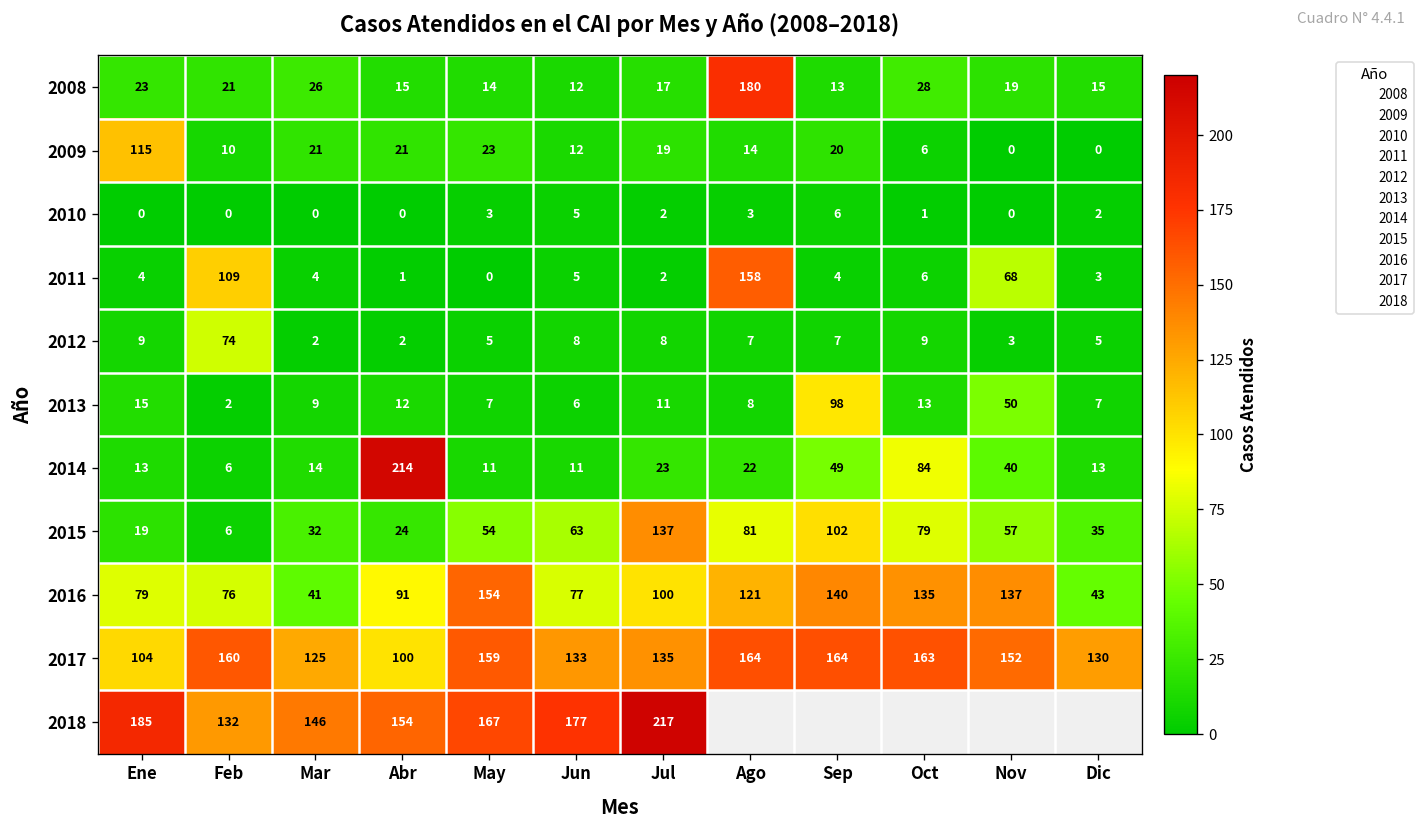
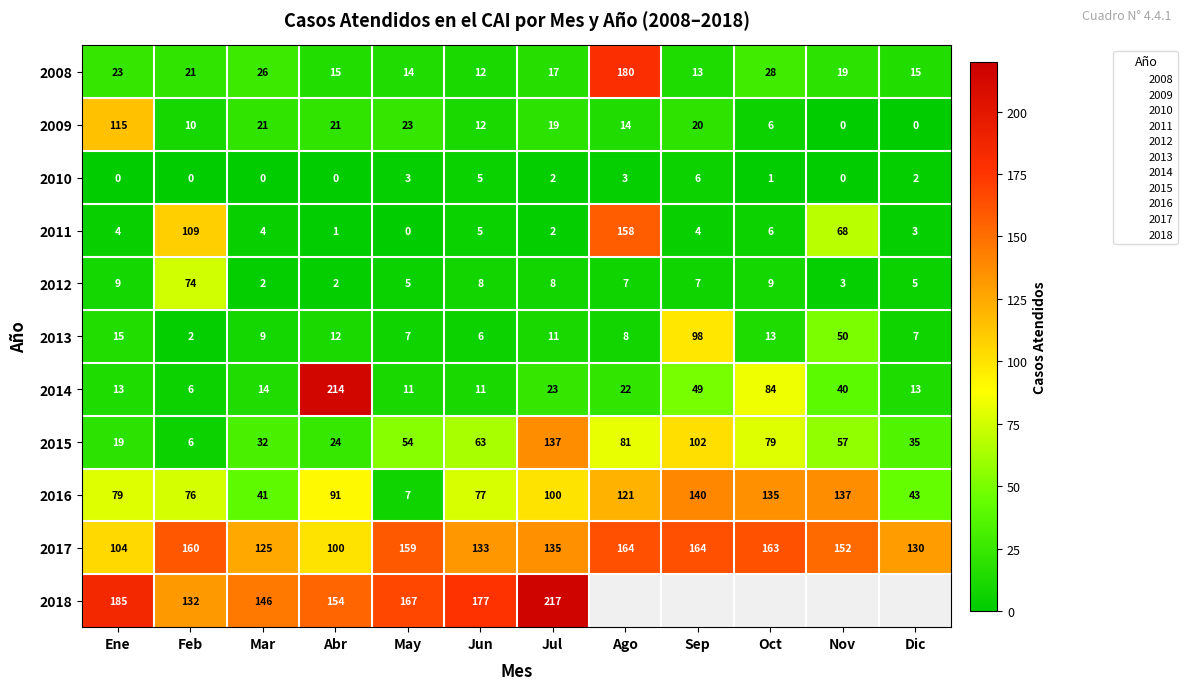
  {
    "2008": {
      "Ene": 23,
      "Feb": 21,
      "Mar": 26,
      "Abr": 15,
      "May": 14,
      "Jun": 12,
      "Jul": 17,
      "Ago": 180,
      "Sep": 13,
      "Oct": 28,
      "Nov": 19,
      "Dic": 15
    },
    "2009": {
      "Ene": 115,
      "Feb": 10,
      "Mar": 21,
      "Abr": 21,
      "May": 23,
      "Jun": 12,
      "Jul": 19,
      "Ago": 14,
      "Sep": 20,
      "Oct": 6,
      "Nov": 0,
      "Dic": 0
    },
    "2010": {
      "Ene": 0,
      "Feb": 0,
      "Mar": 0,
      "Abr": 0,
      "May": 3,
      "Jun": 5,
      "Jul": 2,
      "Ago": 3,
      "Sep": 6,
      "Oct": 1,
      "Nov": 0,
      "Dic": 2
    },
    "2011": {
      "Ene": 4,
      "Feb": 109,
      "Mar": 4,
      "Abr": 1,
      "May": 0,
      "Jun": 5,
      "Jul": 2,
      "Ago": 158,
      "Sep": 4,
      "Oct": 6,
      "Nov": 68,
      "Dic": 3
    },
    "2012": {
      "Ene": 9,
      "Feb": 74,
      "Mar": 2,
      "Abr": 2,
      "May": 5,
      "Jun": 8,
      "Jul": 8,
      "Ago": 7,
      "Sep": 7,
      "Oct": 9,
      "Nov": 3,
      "Dic": 5
    },
    "2013": {
      "Ene": 15,
      "Feb": 2,
      "Mar": 9,
      "Abr": 12,
      "May": 7,
      "Jun": 6,
      "Jul": 11,
      "Ago": 8,
      "Sep": 98,
      "Oct": 13,
      "Nov": 50,
      "Dic": 7
    },
    "2014": {
      "Ene": 13,
      "Feb": 6,
      "Mar": 14,
      "Abr": 214,
      "May": 11,
      "Jun": 11,
      "Jul": 23,
      "Ago": 22,
      "Sep": 49,
      "Oct": 84,
      "Nov": 40,
      "Dic": 13
    },
    "2015": {
      "Ene": 19,
      "Feb": 6,
      "Mar": 32,
      "Abr": 24,
      "May": 54,
      "Jun": 63,
      "Jul": 137,
      "Ago": 81,
      "Sep": 102,
      "Oct": 79,
      "Nov": 57,
      "Dic": 35
    },
    "2016": {
      "Ene": 79,
      "Feb": 76,
      "Mar": 41,
      "Abr": 91,
-     "May": 154,
+     "May": 7,
      "Jun": 77,
      "Jul": 100,
      "Ago": 121,
      "Sep": 140,
      "Oct": 135,
      "Nov": 137,
      "Dic": 43
    },
    "2017": {
      "Ene": 104,
      "Feb": 160,
      "Mar": 125,
      "Abr": 100,
      "May": 159,
      "Jun": 133,
      "Jul": 135,
      "Ago": 164,
      "Sep": 164,
      "Oct": 163,
      "Nov": 152,
      "Dic": 130
    },
    "2018": {
      "Ene": 185,
      "Feb": 132,
      "Mar": 146,
      "Abr": 154,
      "May": 167,
      "Jun": 177,
      "Jul": 217
    }
  }
